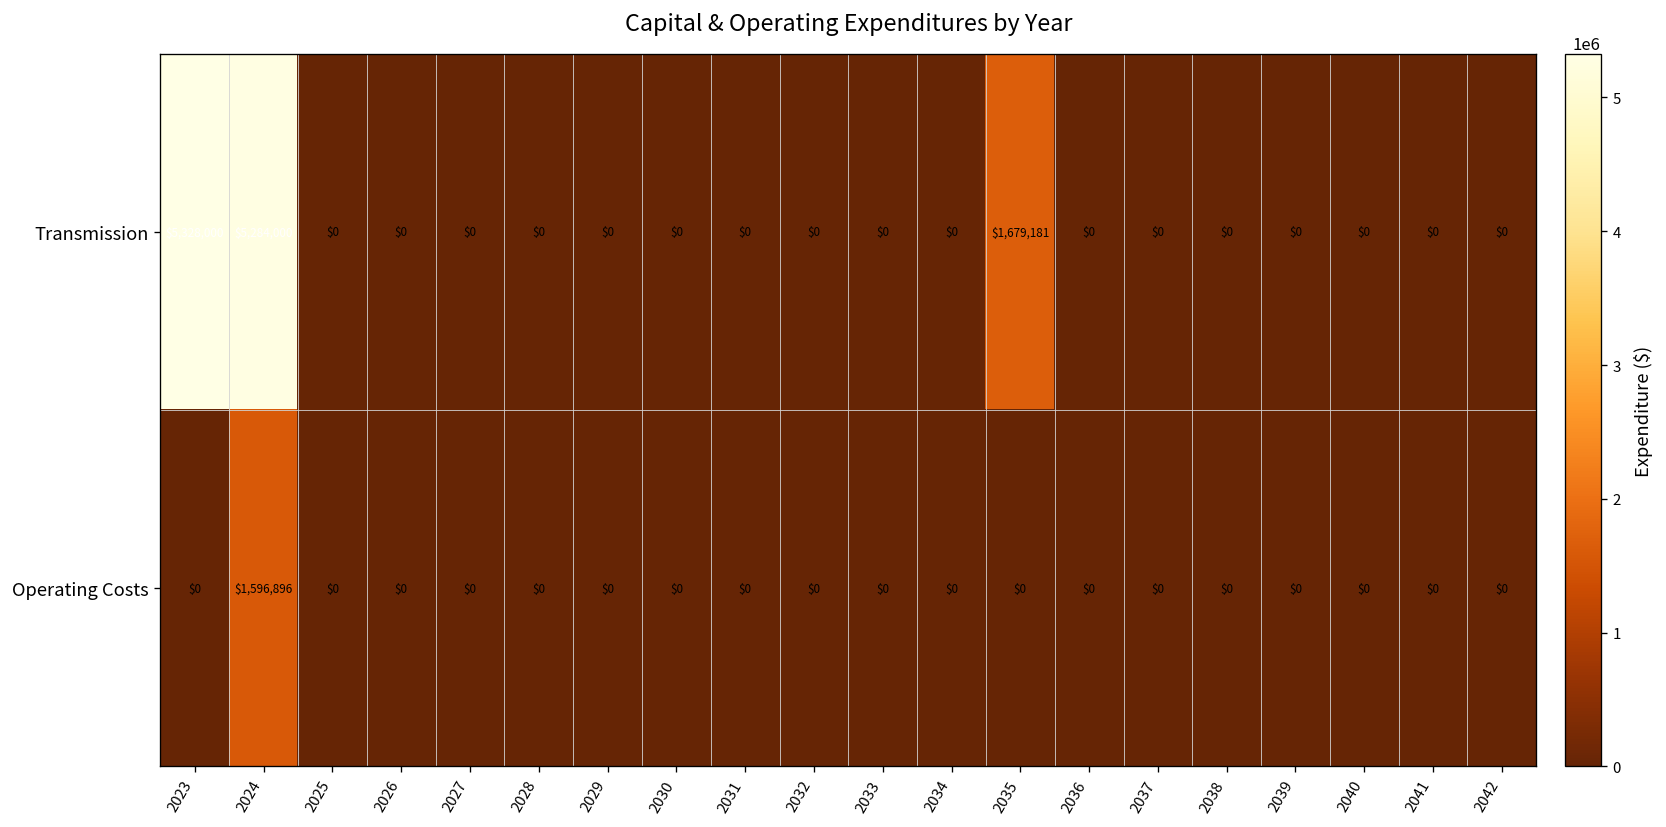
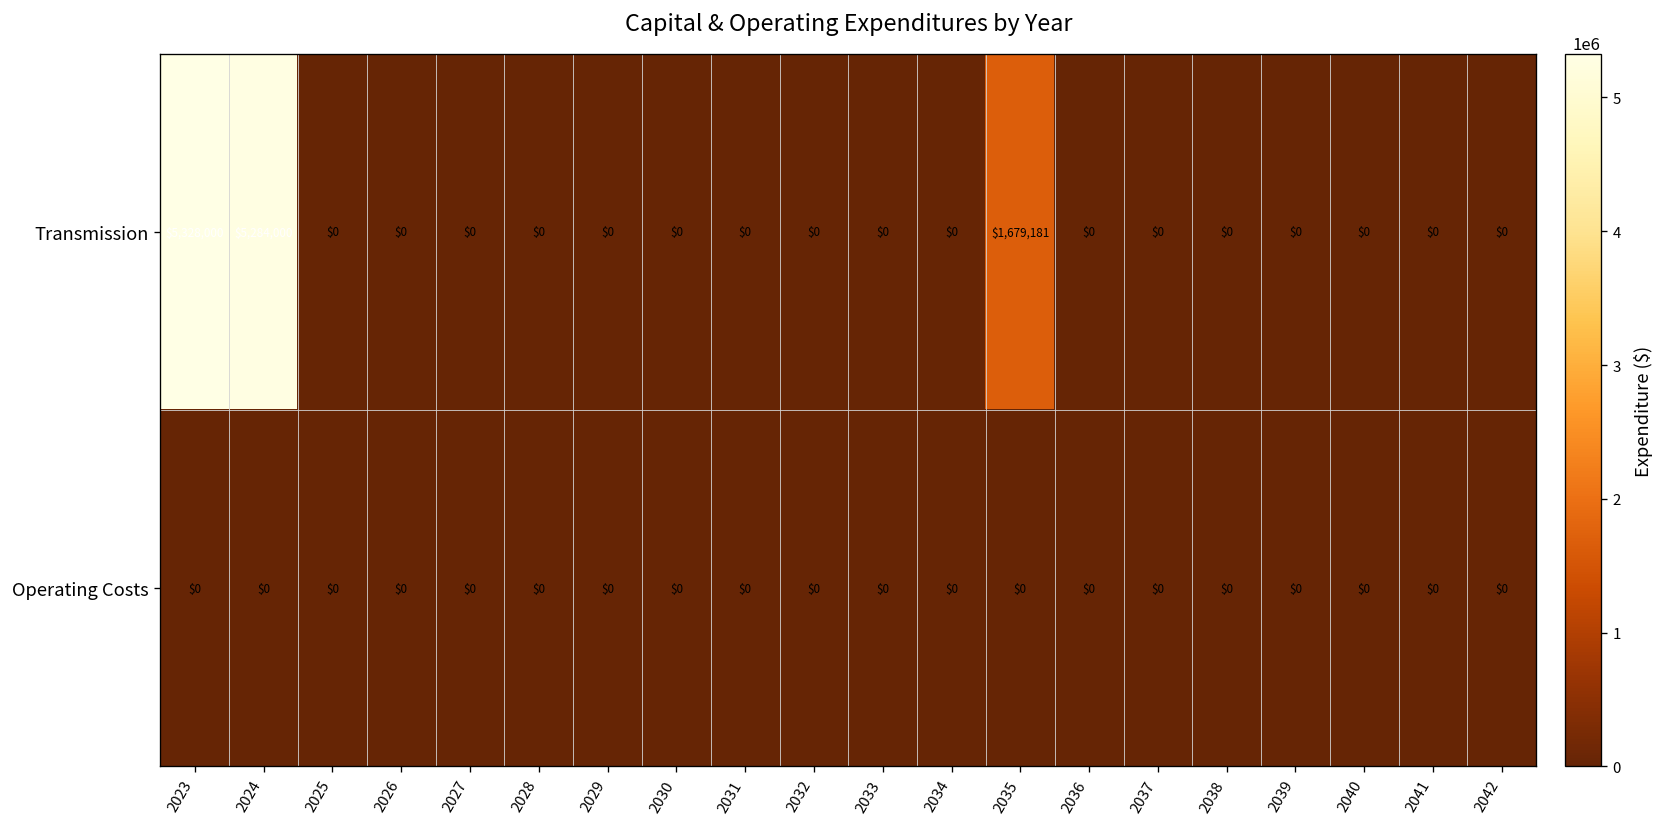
  {
    "Transmission": {
      "2025": "$0",
      "2026": "$0",
      "2027": "$0",
      "2028": "$0",
      "2029": "$0",
      "2030": "$0",
      "2031": "$0",
      "2032": "$0",
      "2033": "$0",
      "2034": "$0",
      "2035": "$1,679,181",
      "2036": "$0",
      "2037": "$0",
      "2038": "$0",
      "2039": "$0",
      "2040": "$0",
      "2041": "$0",
      "2042": "$0"
    },
    "Operating Costs": {
      "2023": "$0",
-     "2024": "$1,596,896",
+     "2024": "$0",
      "2025": "$0",
      "2026": "$0",
      "2027": "$0",
      "2028": "$0",
      "2029": "$0",
      "2030": "$0",
      "2031": "$0",
      "2032": "$0",
      "2033": "$0",
      "2034": "$0",
      "2035": "$0",
      "2036": "$0",
      "2037": "$0",
      "2038": "$0",
      "2039": "$0",
      "2040": "$0",
      "2041": "$0",
      "2042": "$0"
    }
  }
